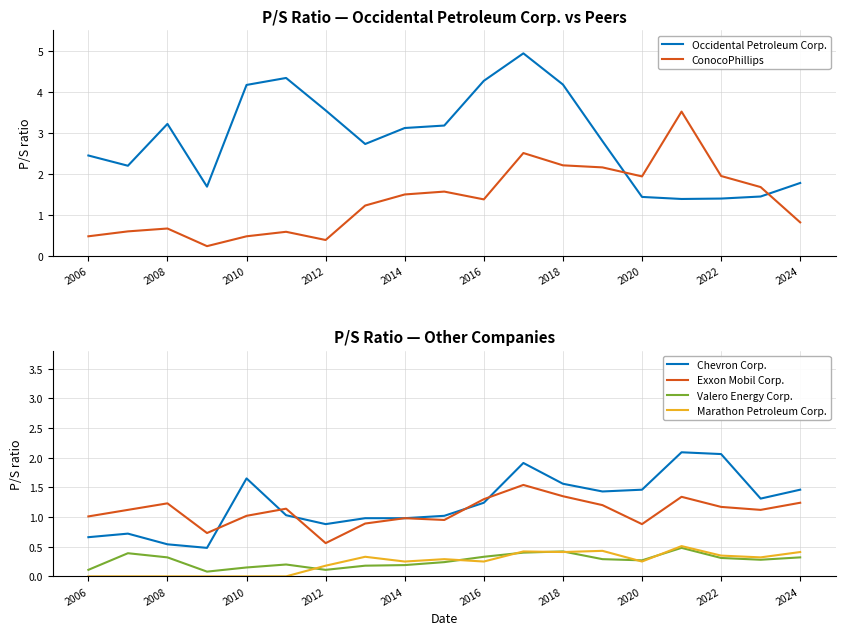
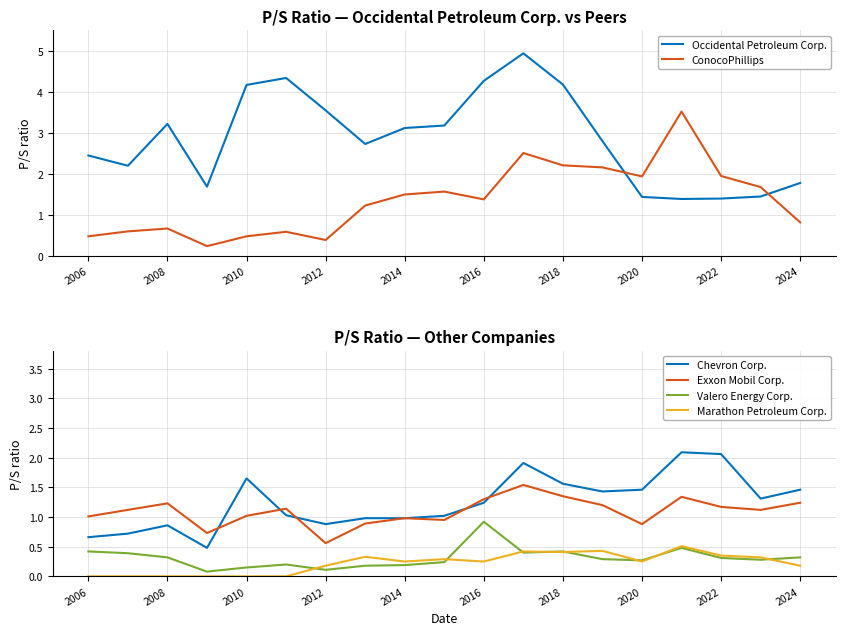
  {
    "P/S Ratio — Occidental Petroleum Corp. vs Peers": {
      "Occidental Petroleum Corp.": {
        "2006": 2.5,
        "2008": 3.2,
        "2010": 4.2,
        "2012": 3.6,
        "2014": 3.1,
        "2016": 4.3,
        "2018": 4.2,
        "2020": 1.4,
        "2022": 1.4,
        "2024": 1.8
      },
      "ConocoPhillips": {
        "2006": 0.5,
        "2008": 0.7,
        "2010": 0.5,
        "2012": 0.4,
        "2014": 1.5,
        "2016": 1.4,
        "2018": 2.2,
        "2020": 1.9,
        "2022": 2.0,
        "2024": 0.8
      }
    },
    "P/S Ratio — Other Companies": {
      "Chevron Corp.": {
        "2006": 0.7,
-       "2008": 0.5,
+       "2008": 0.9,
        "2010": 1.7,
        "2012": 0.9,
        "2016": 1.2,
        "2018": 1.6,
        "2020": 1.5,
        "2022": 2.1,
        "2024": 1.5
      },
      "Exxon Mobil Corp.": {
        "2006": 1.0,
        "2008": 1.2,
        "2010": 1.0,
        "2012": 0.6,
        "2016": 1.3,
        "2018": 1.4,
        "2020": 0.9,
        "2022": 1.2,
        "2024": 1.2
      },
      "Valero Energy Corp.": {
-       "2006": 0.1,
+       "2006": 0.4,
        "2008": 0.3,
        "2010": 0.2,
        "2012": 0.1,
        "2014": 0.2,
-       "2016": 0.3,
+       "2016": 0.9,
        "2024": 0.3
      },
      "Marathon Petroleum Corp.": {
        "2006": 0.0,
        "2008": 0.0,
        "2010": 0.0,
        "2012": 0.2,
        "2014": 0.3,
        "2016": 0.3,
-       "2024": 0.4
+       "2024": 0.2
      }
    }
  }
